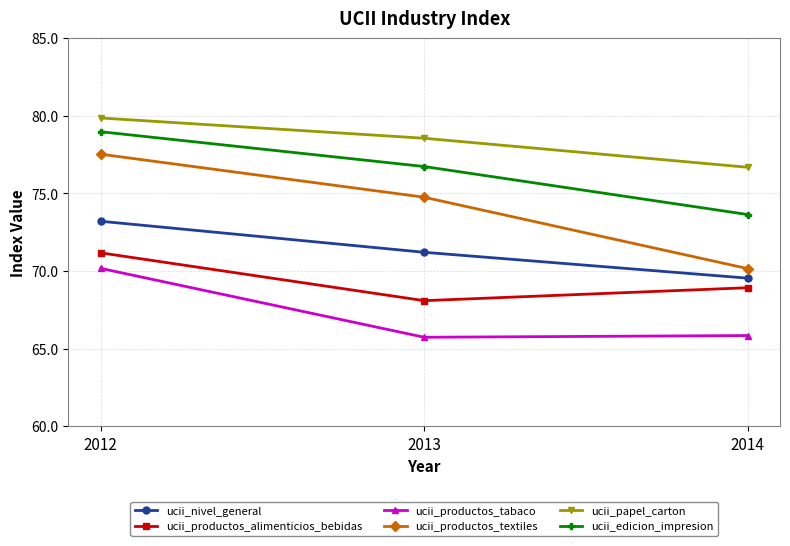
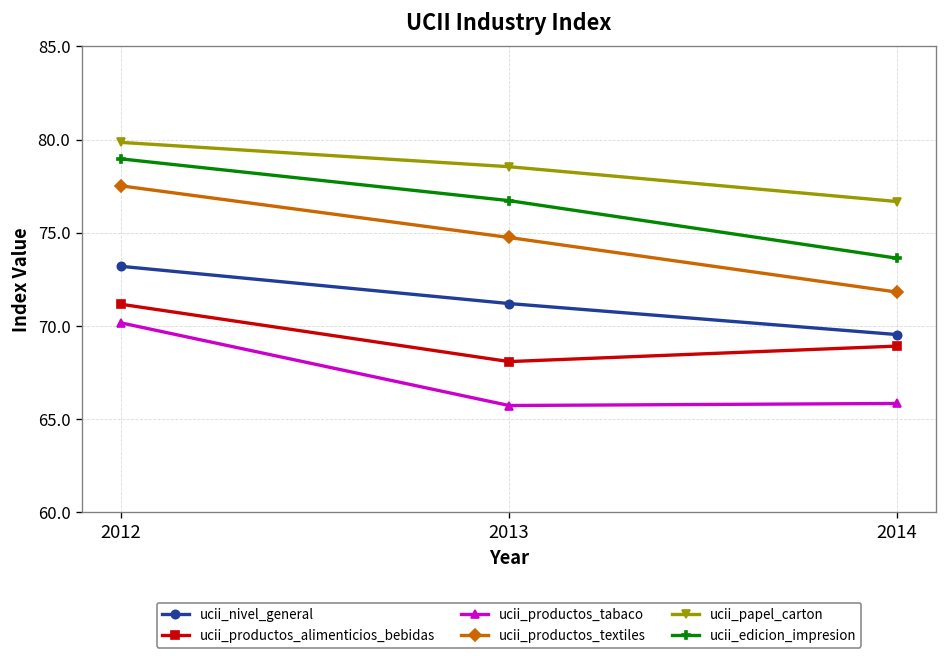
  {
    "ucii_nivel_general": {
      "2012": 73.2,
      "2013": 71.2,
      "2014": 69.5
    },
    "ucii_productos_alimenticios_bebidas": {
      "2012": 71.2,
      "2013": 68.1,
      "2014": 68.9
    },
    "ucii_productos_tabaco": {
      "2012": 70.2,
      "2013": 65.7,
      "2014": 65.8
    },
    "ucii_productos_textiles": {
      "2012": 77.5,
      "2013": 74.7,
-     "2014": 70.1
+     "2014": 71.8
    },
    "ucii_papel_carton": {
      "2012": 79.9,
      "2013": 78.5,
      "2014": 76.7
    },
    "ucii_edicion_impresion": {
      "2012": 79.0,
      "2013": 76.7,
      "2014": 73.6
    }
  }
